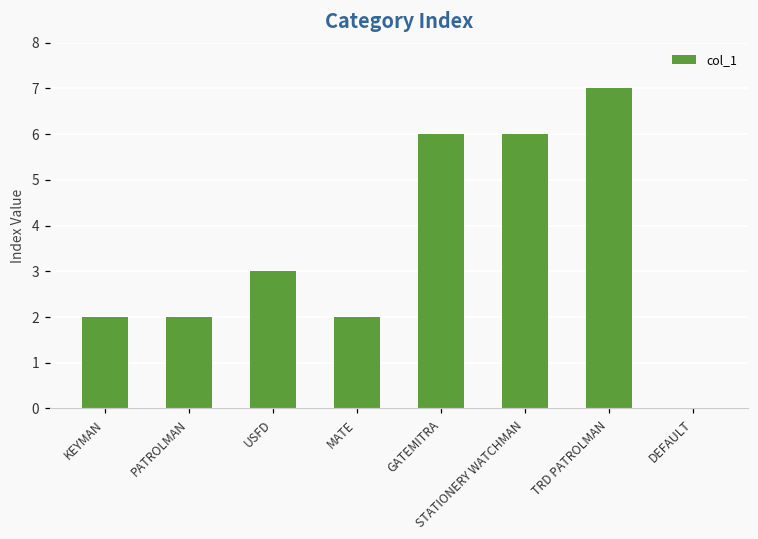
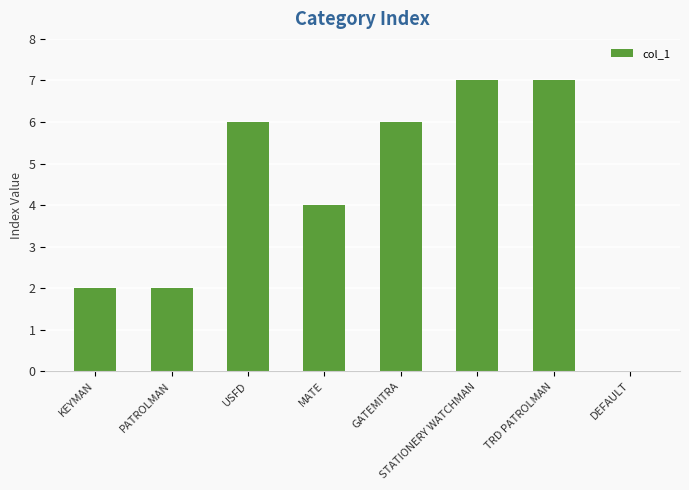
  {
    "KEYMAN": 2,
    "PATROLMAN": 2,
-   "USFD": 3,
-   "MATE": 2,
+   "USFD": 6,
+   "MATE": 4,
    "GATEMITRA": 6,
-   "STATIONERY WATCHMAN": 6,
+   "STATIONERY WATCHMAN": 7,
    "TRD PATROLMAN": 7,
    "DEFAULT": 0
  }
